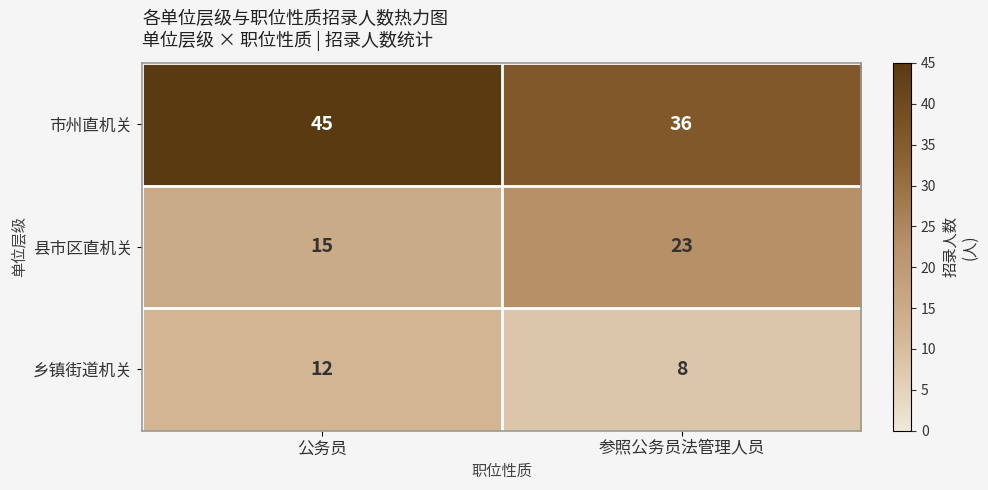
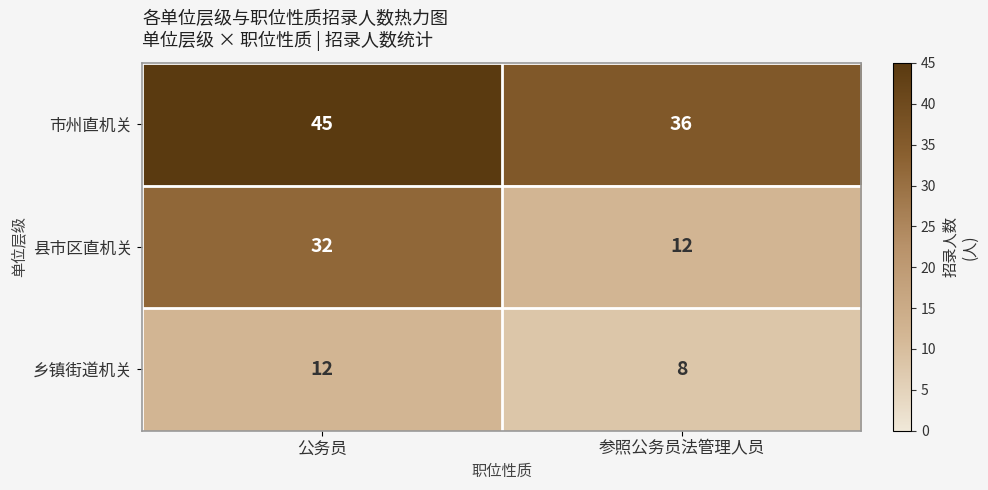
  {
    "市州直机关": {
      "公务员": 45,
      "参照公务员法管理人员": 36
    },
    "县市区直机关": {
-     "公务员": 15,
-     "参照公务员法管理人员": 23
+     "公务员": 32,
+     "参照公务员法管理人员": 12
    },
    "乡镇街道机关": {
      "公务员": 12,
      "参照公务员法管理人员": 8
    }
  }
